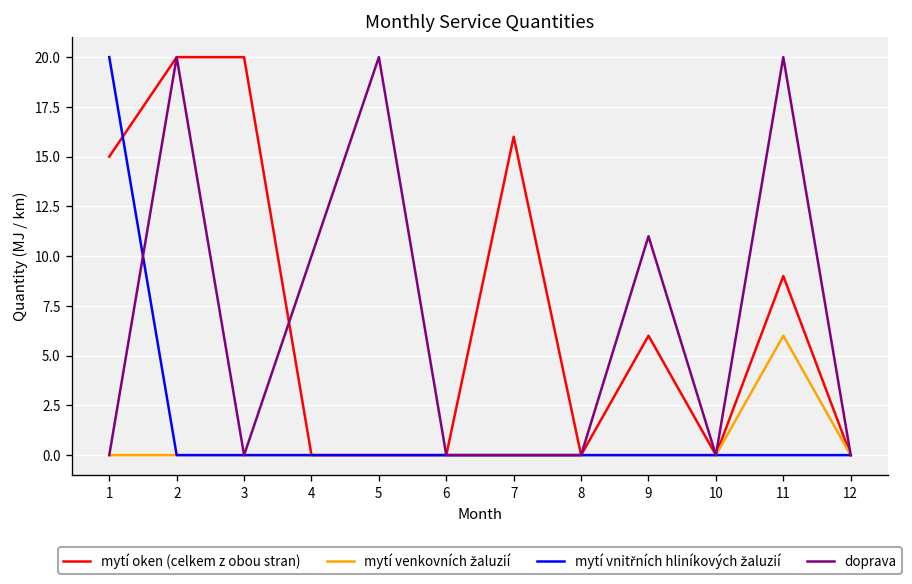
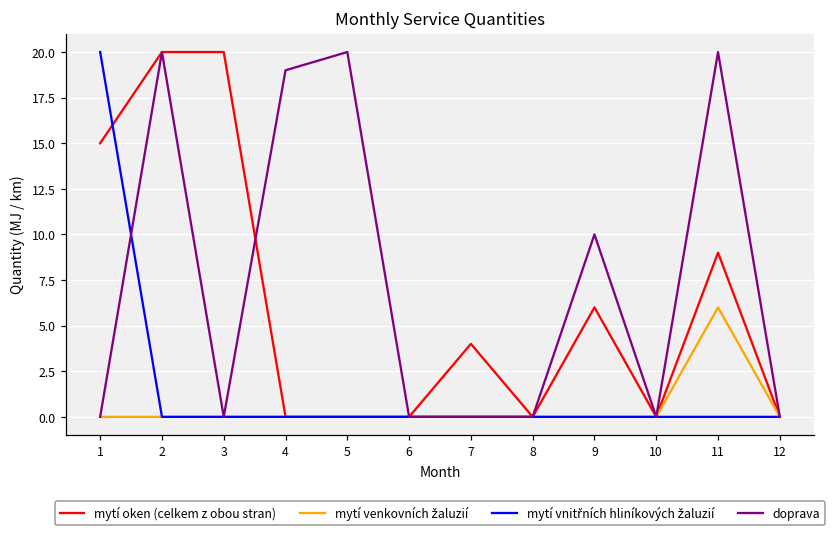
  {
    "mytí oken (celkem z obou stran)": {
      "1": 15,
      "3": 20,
-     "7": 16,
+     "7": 4,
      "9": 6,
      "11": 9
    },
    "mytí venkovních žaluzií": {
      "11": 6
    },
    "mytí vnitřních hliníkových žaluzií": {
      "1": 20,
      "11": 0
    },
    "doprava": {
-     "4": 10,
+     "4": 19,
      "5": 20,
-     "9": 11,
+     "9": 10,
      "11": 20
    }
  }
